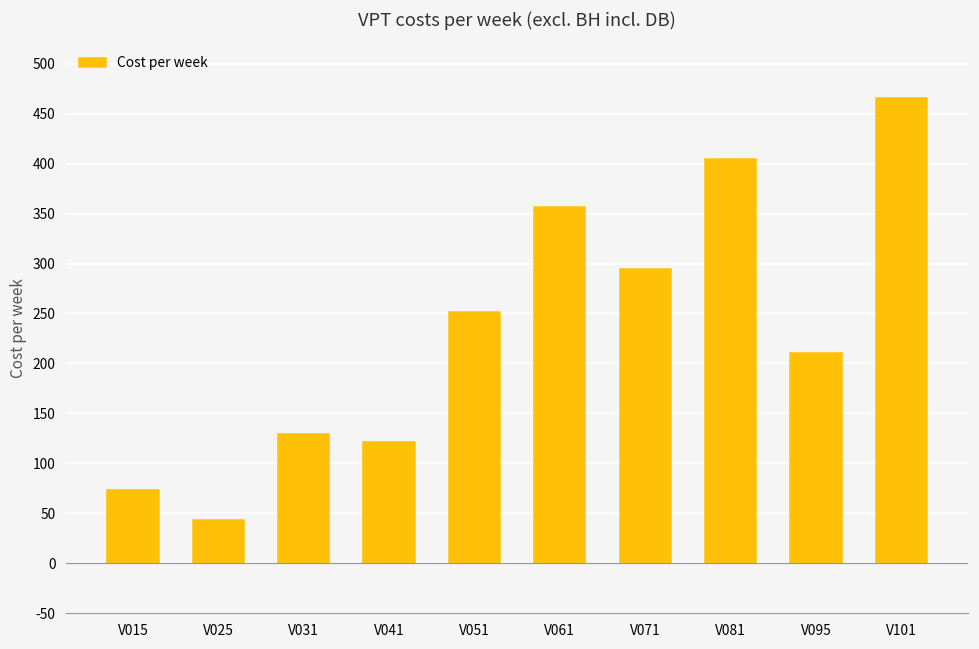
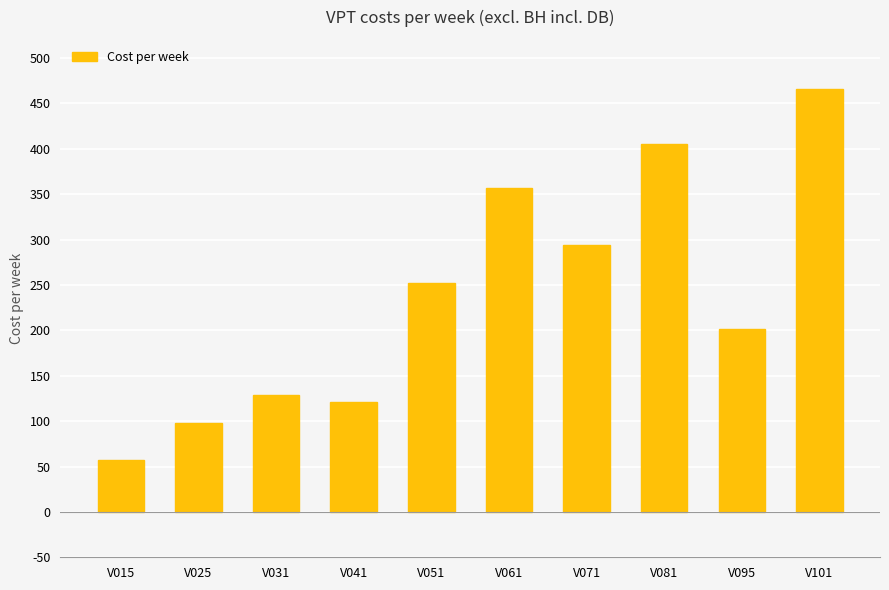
  {
-   "V015": 70,
-   "V025": 40,
+   "V015": 60,
+   "V025": 100,
    "V031": 130,
    "V041": 120,
    "V051": 250,
    "V061": 360,
    "V071": 290,
    "V081": 410,
-   "V095": 210,
+   "V095": 200,
    "V101": 470
  }
